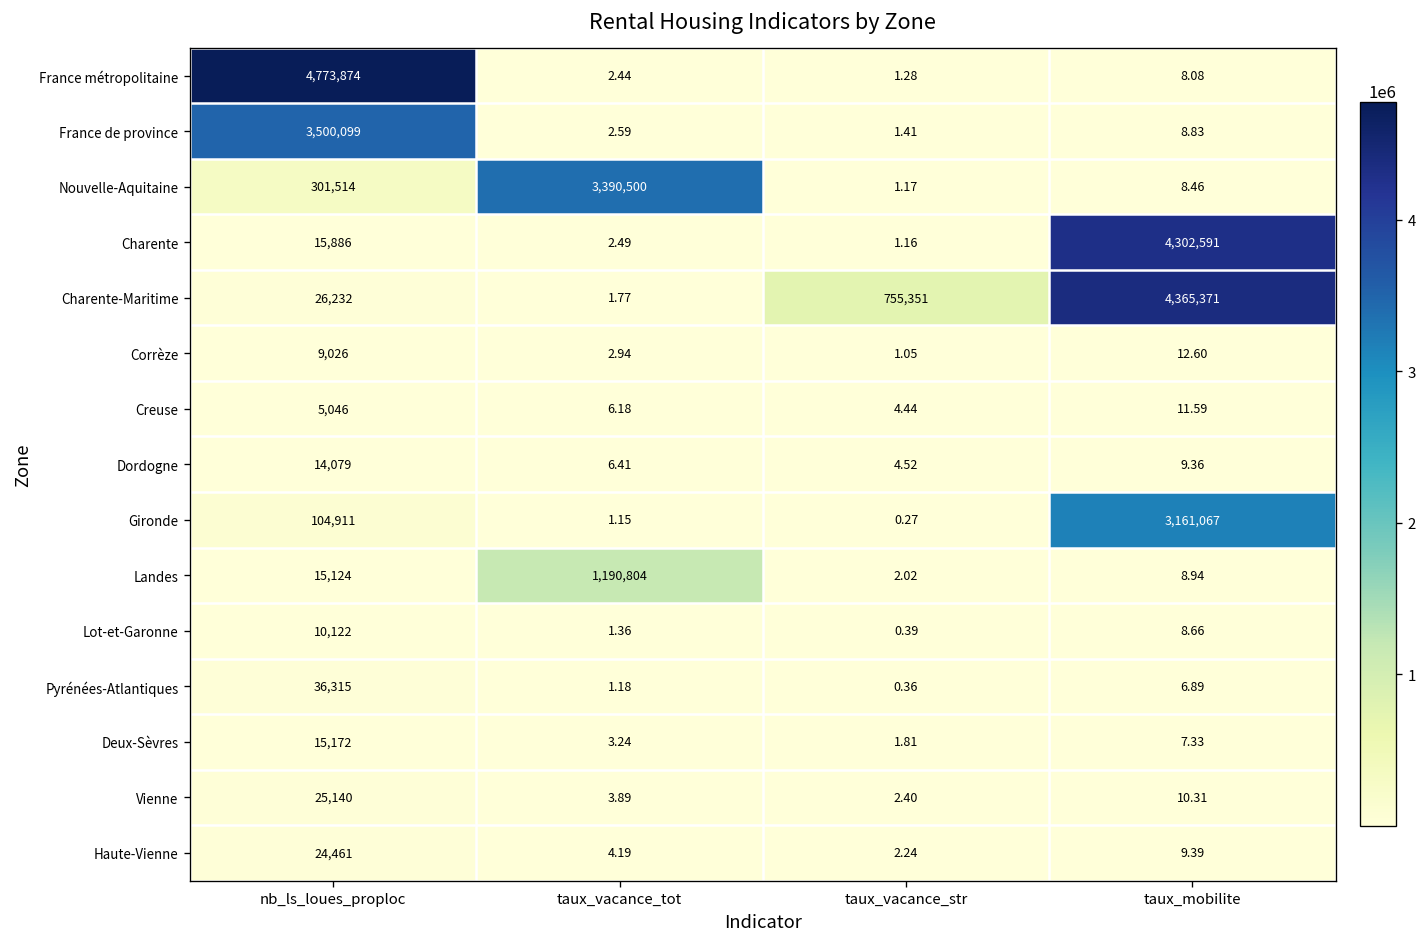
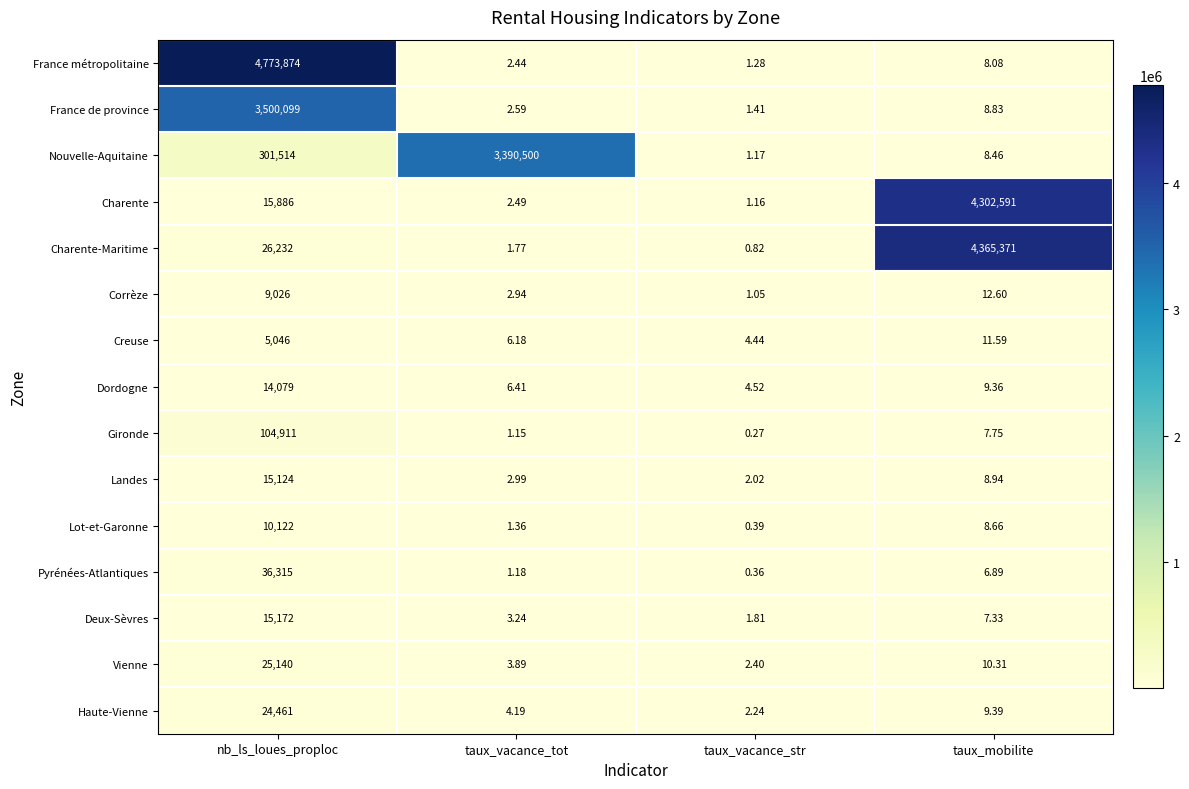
  {
    "France métropolitaine": {
      "nb_ls_loues_proploc": "4,773,874",
      "taux_vacance_tot": "2.44",
      "taux_vacance_str": "1.28",
      "taux_mobilite": "8.08"
    },
    "France de province": {
      "nb_ls_loues_proploc": "3,500,099",
      "taux_vacance_tot": "2.59",
      "taux_vacance_str": "1.41",
      "taux_mobilite": "8.83"
    },
    "Nouvelle-Aquitaine": {
      "nb_ls_loues_proploc": "301,514",
      "taux_vacance_tot": "3,390,500",
      "taux_vacance_str": "1.17",
      "taux_mobilite": "8.46"
    },
    "Charente": {
      "nb_ls_loues_proploc": "15,886",
      "taux_vacance_tot": "2.49",
      "taux_vacance_str": "1.16",
      "taux_mobilite": "4,302,591"
    },
    "Charente-Maritime": {
      "nb_ls_loues_proploc": "26,232",
      "taux_vacance_tot": "1.77",
-     "taux_vacance_str": "755,351",
+     "taux_vacance_str": "0.82",
      "taux_mobilite": "4,365,371"
    },
    "Corrèze": {
      "nb_ls_loues_proploc": "9,026",
      "taux_vacance_tot": "2.94",
      "taux_vacance_str": "1.05",
      "taux_mobilite": "12.60"
    },
    "Creuse": {
      "nb_ls_loues_proploc": "5,046",
      "taux_vacance_tot": "6.18",
      "taux_vacance_str": "4.44",
      "taux_mobilite": "11.59"
    },
    "Dordogne": {
      "nb_ls_loues_proploc": "14,079",
      "taux_vacance_tot": "6.41",
      "taux_vacance_str": "4.52",
      "taux_mobilite": "9.36"
    },
    "Gironde": {
      "nb_ls_loues_proploc": "104,911",
      "taux_vacance_tot": "1.15",
      "taux_vacance_str": "0.27",
-     "taux_mobilite": "3,161,067"
+     "taux_mobilite": "7.75"
    },
    "Landes": {
      "nb_ls_loues_proploc": "15,124",
-     "taux_vacance_tot": "1,190,804",
+     "taux_vacance_tot": "2.99",
      "taux_vacance_str": "2.02",
      "taux_mobilite": "8.94"
    },
    "Lot-et-Garonne": {
      "nb_ls_loues_proploc": "10,122",
      "taux_vacance_tot": "1.36",
      "taux_vacance_str": "0.39",
      "taux_mobilite": "8.66"
    },
    "Pyrénées-Atlantiques": {
      "nb_ls_loues_proploc": "36,315",
      "taux_vacance_tot": "1.18",
      "taux_vacance_str": "0.36",
      "taux_mobilite": "6.89"
    },
    "Deux-Sèvres": {
      "nb_ls_loues_proploc": "15,172",
      "taux_vacance_tot": "3.24",
      "taux_vacance_str": "1.81",
      "taux_mobilite": "7.33"
    },
    "Vienne": {
      "nb_ls_loues_proploc": "25,140",
      "taux_vacance_tot": "3.89",
      "taux_vacance_str": "2.40",
      "taux_mobilite": "10.31"
    },
    "Haute-Vienne": {
      "nb_ls_loues_proploc": "24,461",
      "taux_vacance_tot": "4.19",
      "taux_vacance_str": "2.24",
      "taux_mobilite": "9.39"
    }
  }
